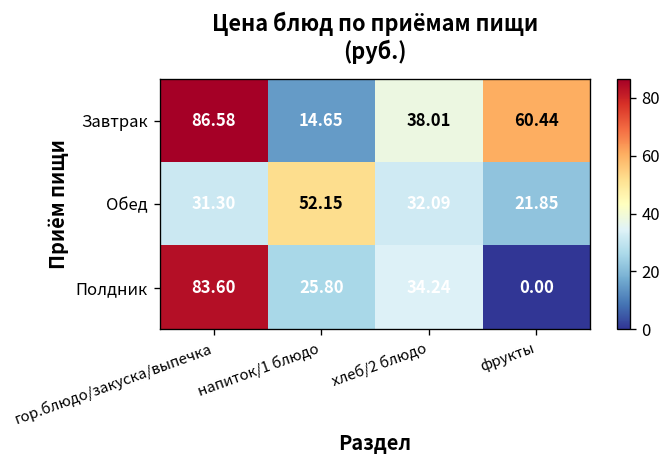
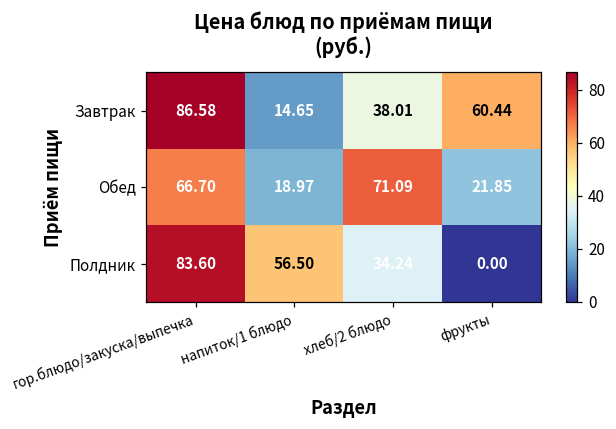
  {
    "Завтрак": {
      "гор.блюдо/закуска/выпечка": 86.58,
      "напиток/1 блюдо": 14.65,
      "хлеб/2 блюдо": 38.01,
      "фрукты": 60.44
    },
    "Обед": {
-     "гор.блюдо/закуска/выпечка": 31.30,
-     "напиток/1 блюдо": 52.15,
-     "хлеб/2 блюдо": 32.09,
+     "гор.блюдо/закуска/выпечка": 66.70,
+     "напиток/1 блюдо": 18.97,
+     "хлеб/2 блюдо": 71.09,
      "фрукты": 21.85
    },
    "Полдник": {
      "гор.блюдо/закуска/выпечка": 83.60,
-     "напиток/1 блюдо": 25.80,
+     "напиток/1 блюдо": 56.50,
      "фрукты": 0.00
    }
  }
